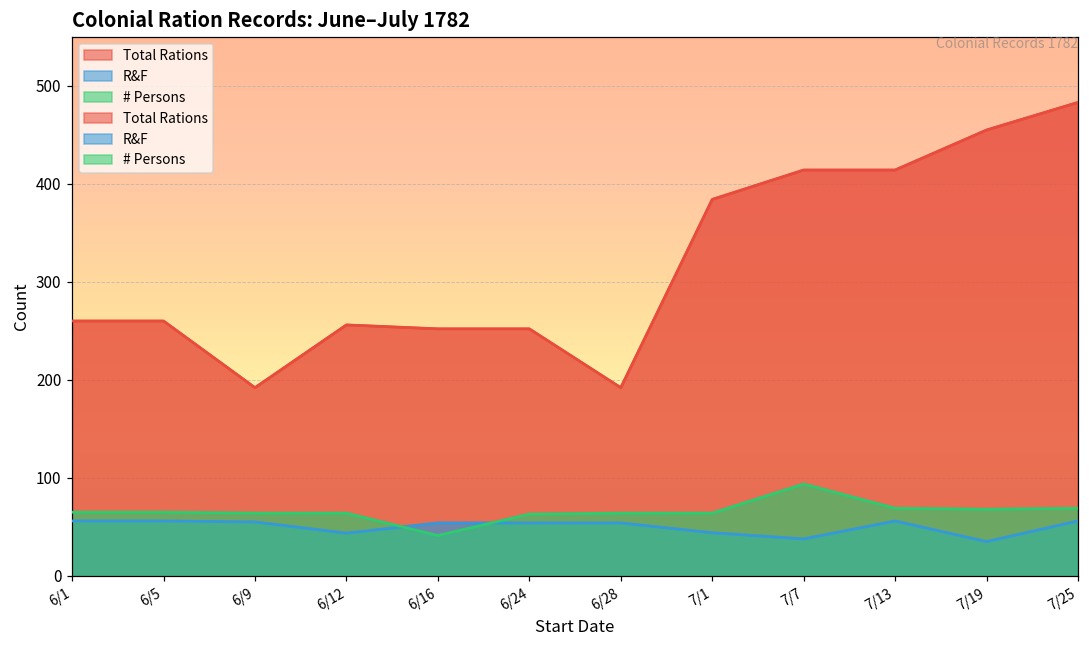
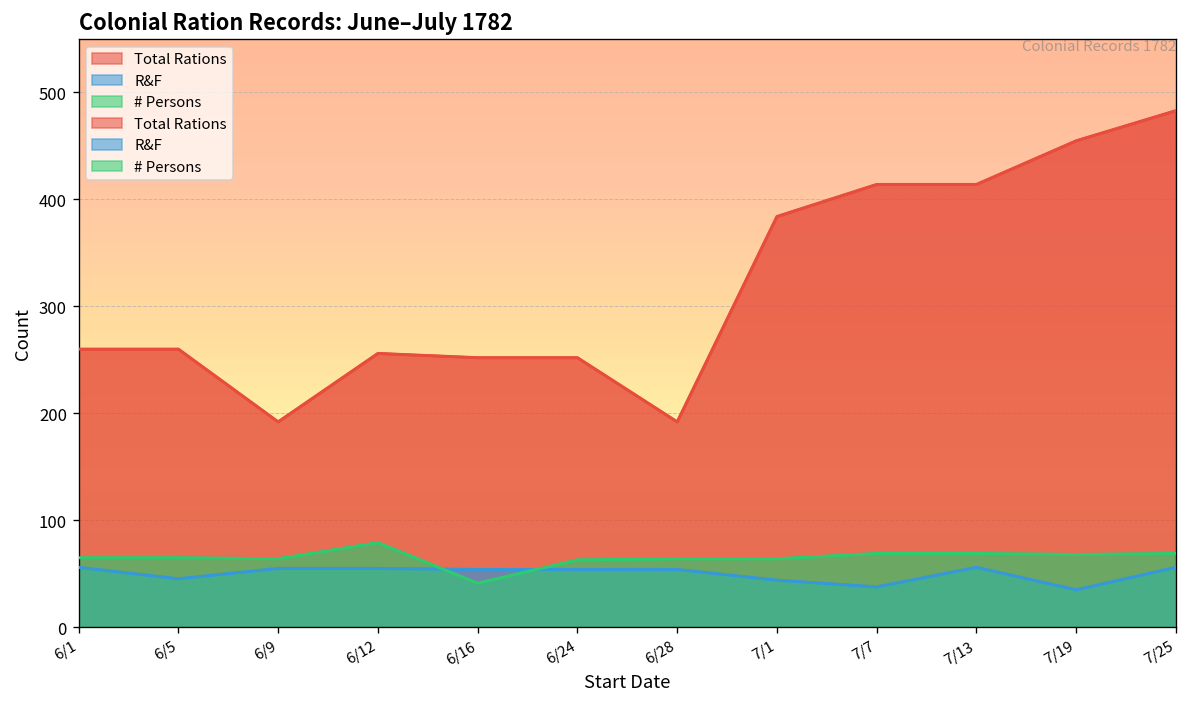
  {
    "Total Rations": {
      "6/1": 260,
      "6/5": 260,
      "6/9": 190,
      "6/12": 260,
      "6/16": 250,
      "6/24": 250,
      "6/28": 190,
      "7/1": 380,
      "7/7": 410,
      "7/13": 410,
      "7/19": 450,
      "7/25": 480
    },
    "R&F": {
      "6/1": 60,
-     "6/5": 60,
+     "6/5": 50,
      "6/9": 60,
-     "6/12": 40,
+     "6/12": 60,
      "6/16": 50,
      "6/24": 50,
      "6/28": 50,
      "7/1": 40,
      "7/7": 40,
      "7/13": 60,
      "7/19": 40,
      "7/25": 60
    },
    "# Persons": {
      "6/1": 70,
      "6/5": 70,
      "6/9": 60,
-     "6/12": 60,
+     "6/12": 80,
      "6/16": 40,
      "6/24": 60,
      "6/28": 60,
      "7/1": 60,
-     "7/7": 90,
+     "7/7": 70,
      "7/13": 70,
      "7/19": 70,
      "7/25": 70
    }
  }
